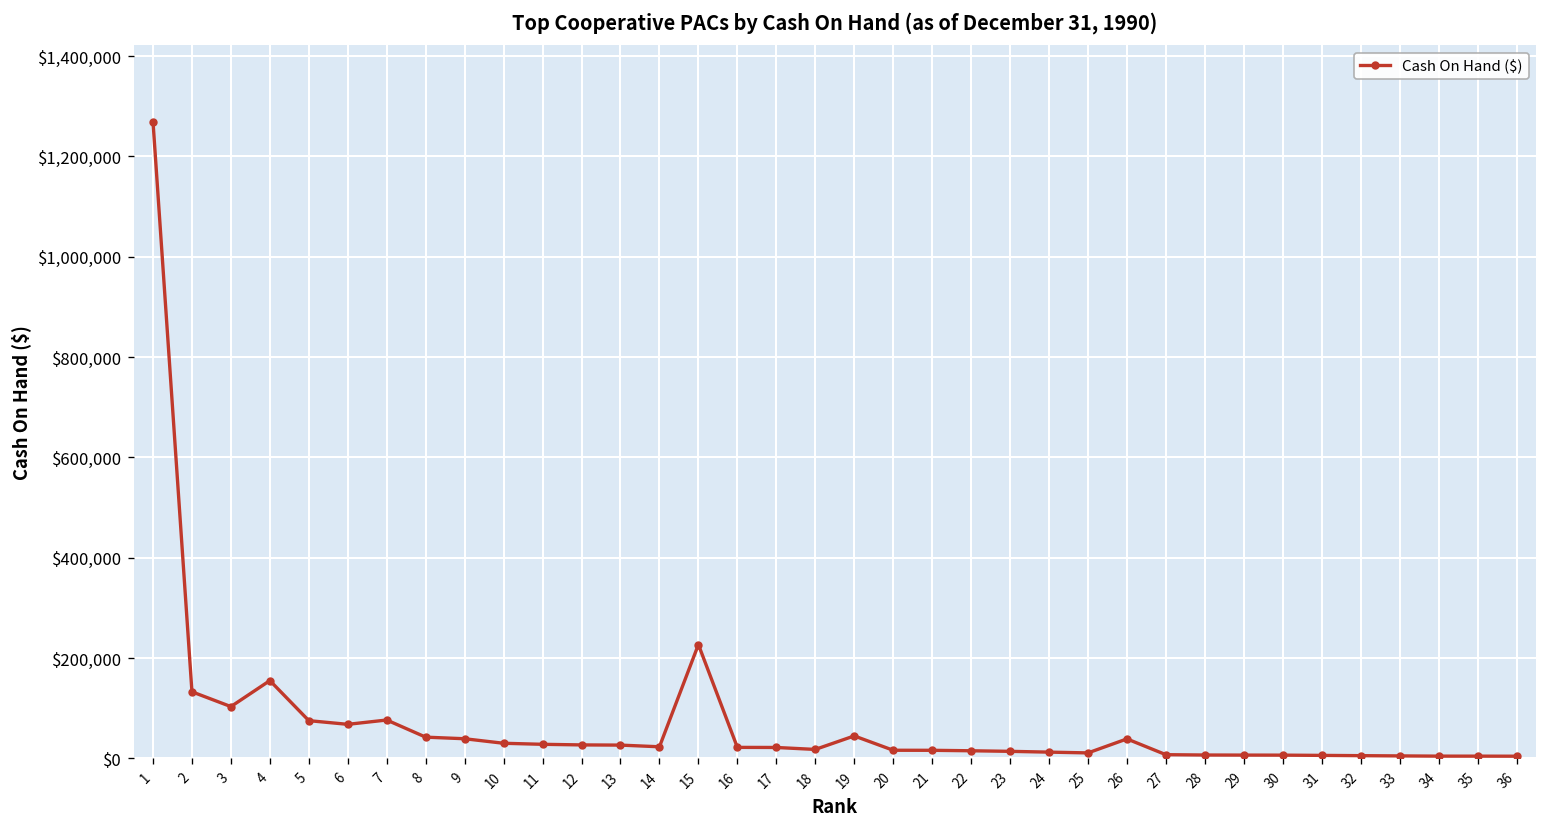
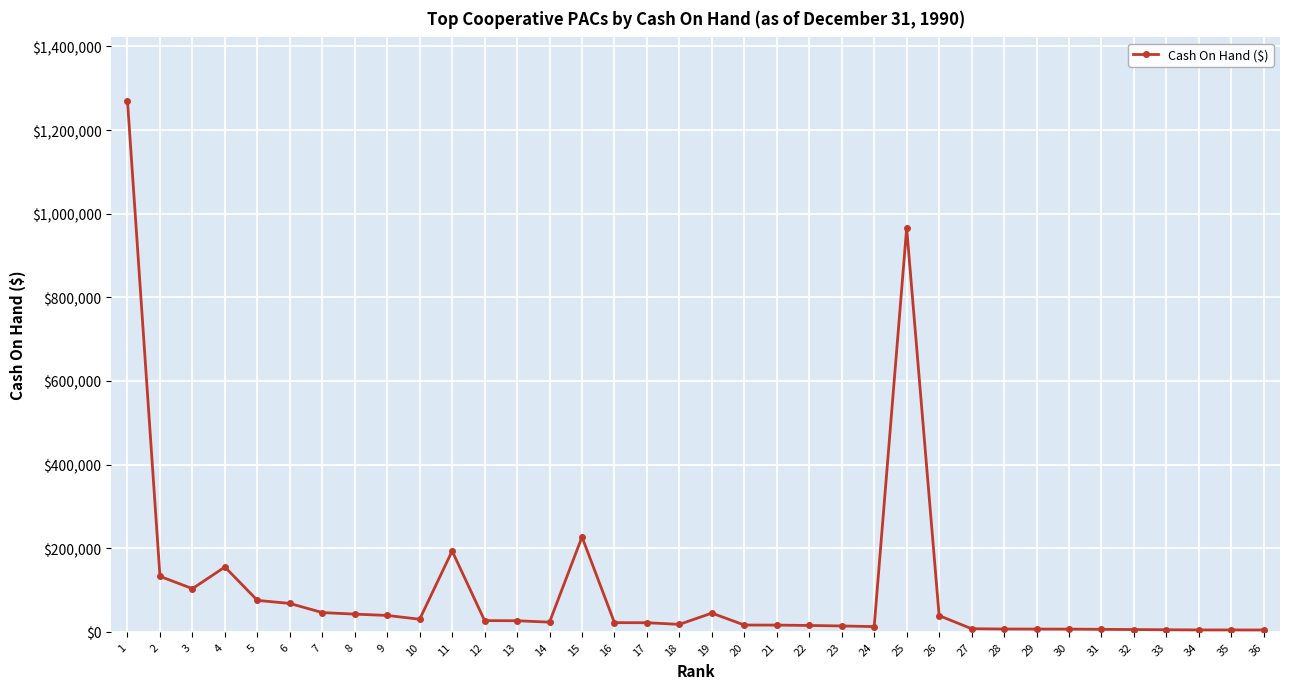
  {
    "1": "$1,270,000",
    "2": "$130,000",
    "3": "$100,000",
    "4": "$160,000",
    "5": "$80,000",
    "6": "$70,000",
-   "7": "$80,000",
+   "7": "$50,000",
    "8": "$40,000",
    "9": "$40,000",
    "10": "$30,000",
-   "11": "$30,000",
+   "11": "$190,000",
    "12": "$30,000",
    "13": "$30,000",
    "14": "$20,000",
    "15": "$230,000",
    "16": "$20,000",
    "17": "$20,000",
    "18": "$20,000",
    "19": "$40,000",
    "20": "$20,000",
    "21": "$20,000",
    "22": "$20,000",
    "23": "$10,000",
    "24": "$10,000",
-   "25": "$10,000",
+   "25": "$970,000",
    "26": "$40,000",
    "27": "$10,000",
    "28": "$10,000",
    "29": "$10,000",
    "30": "$10,000",
    "31": "$10,000",
    "32": "$10,000",
    "33": "$0",
    "34": "$0",
    "35": "$0",
    "36": "$0"
  }
